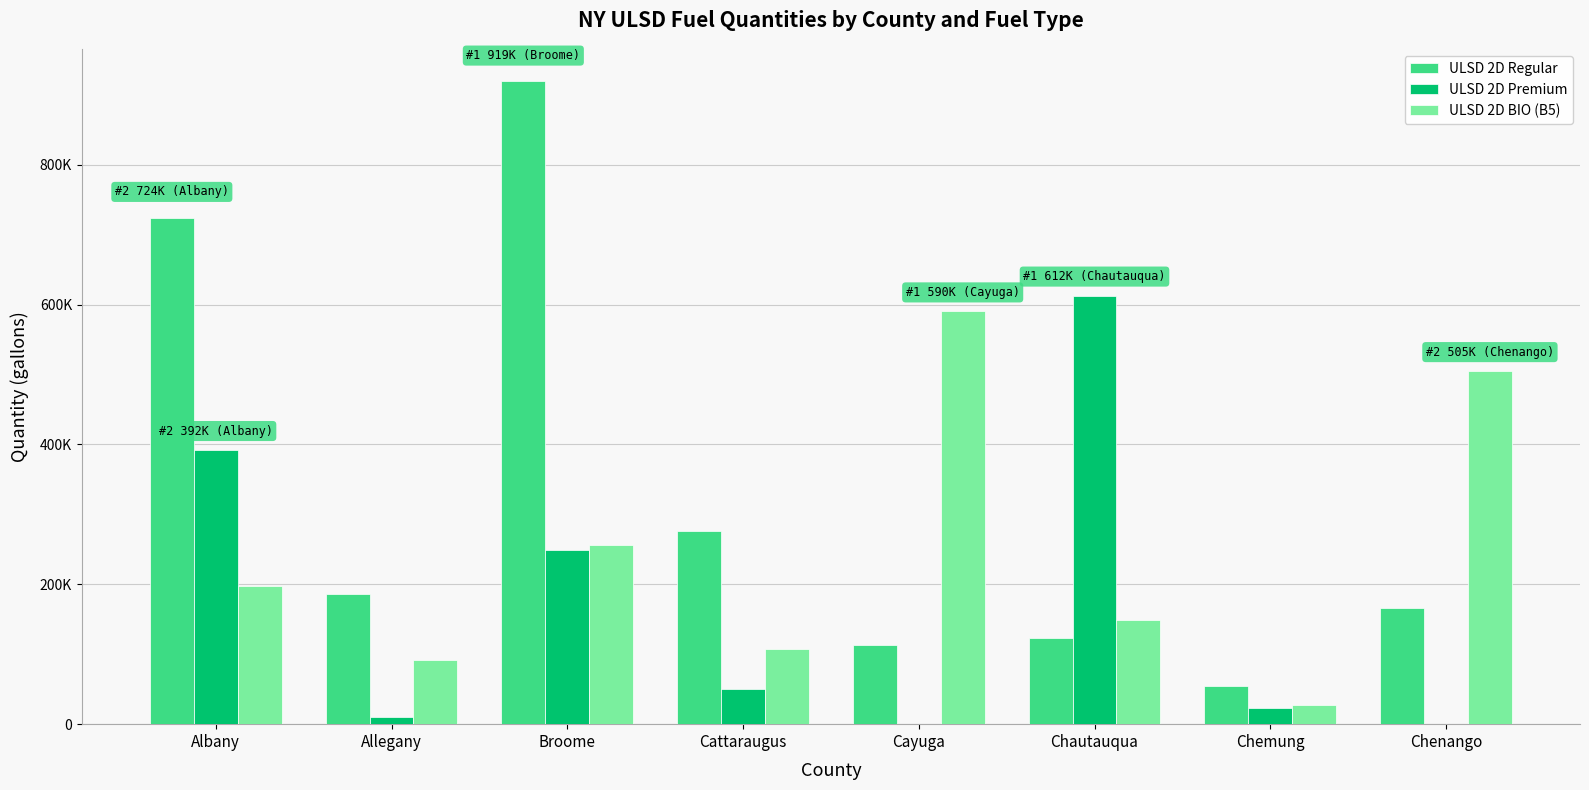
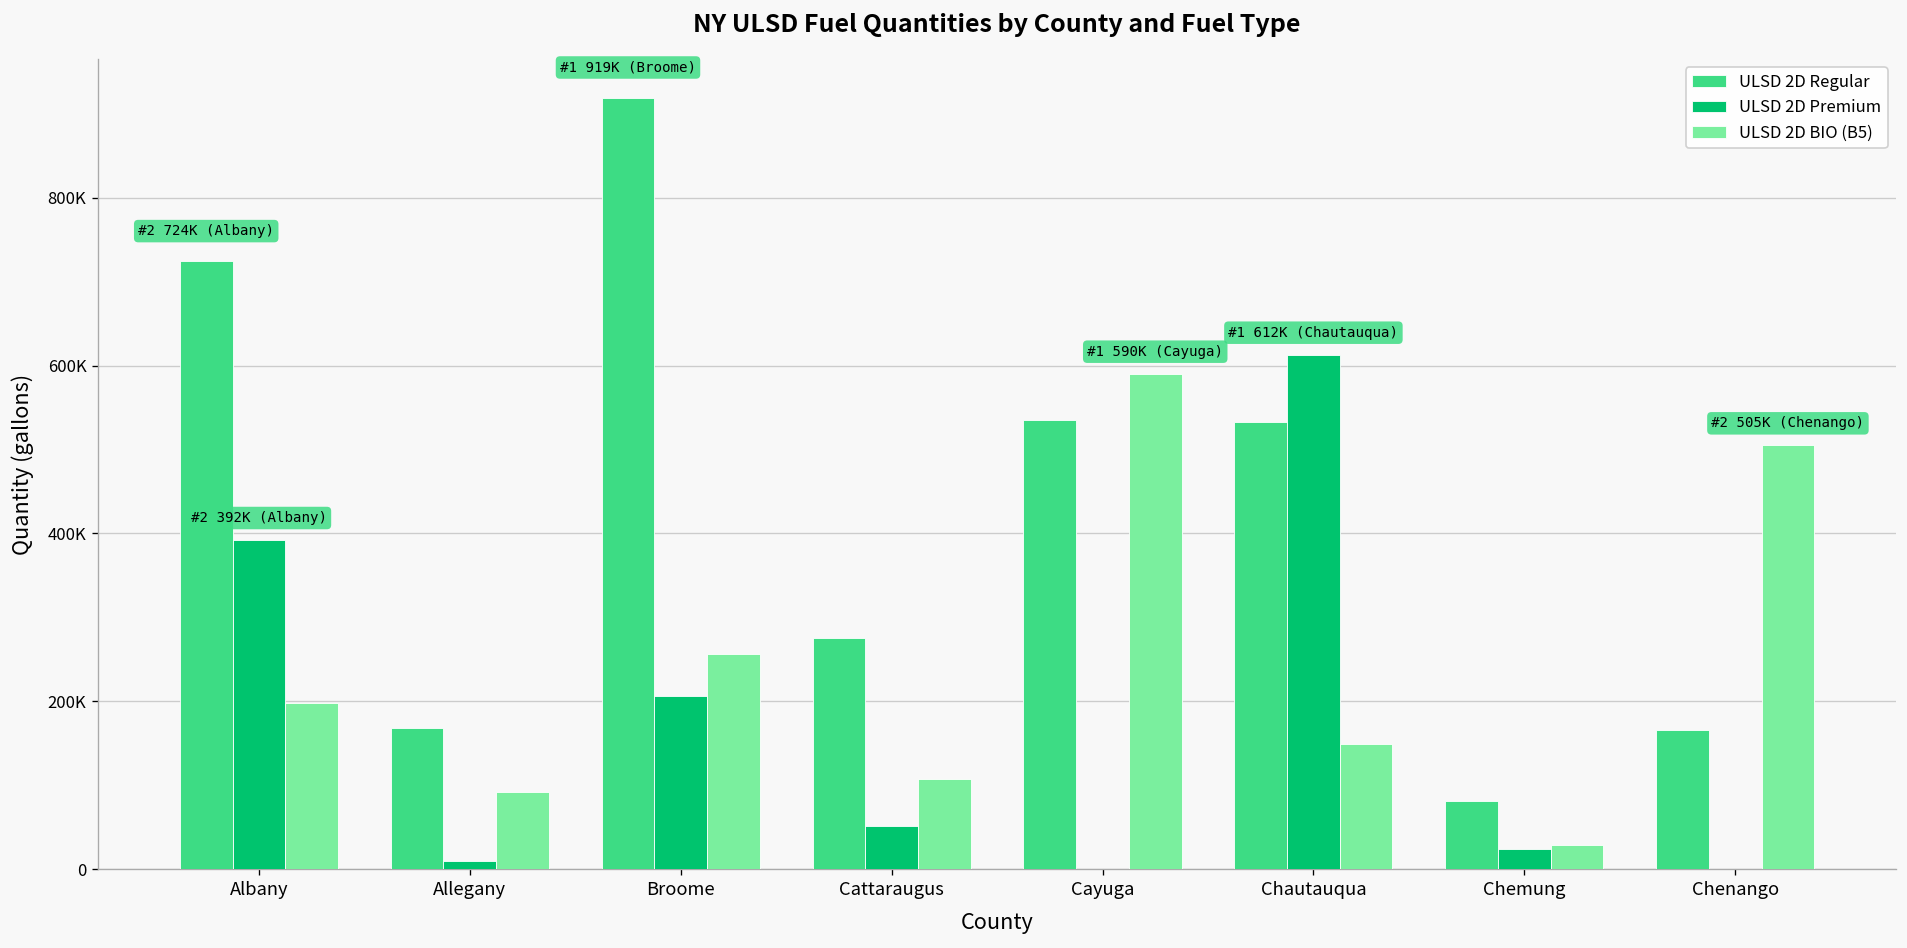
  {
    "ULSD 2D Regular": {
-     "Allegany": 190000,
+     "Allegany": 170000,
      "Cattaraugus": 280000,
-     "Cayuga": 110000,
-     "Chautauqua": 120000,
-     "Chemung": 50000,
+     "Cayuga": 540000,
+     "Chautauqua": 530000,
+     "Chemung": 80000,
      "Chenango": 170000
    },
    "ULSD 2D Premium": {
      "Allegany": 10000,
-     "Broome": 250000,
+     "Broome": 210000,
      "Cattaraugus": 50000,
      "Cayuga": 0,
      "Chemung": 20000,
      "Chenango": 0
    },
    "ULSD 2D BIO (B5)": {
      "Albany": 200000,
      "Allegany": 90000,
      "Broome": 260000,
      "Cattaraugus": 110000,
      "Chautauqua": 150000,
      "Chemung": 30000
    }
  }
